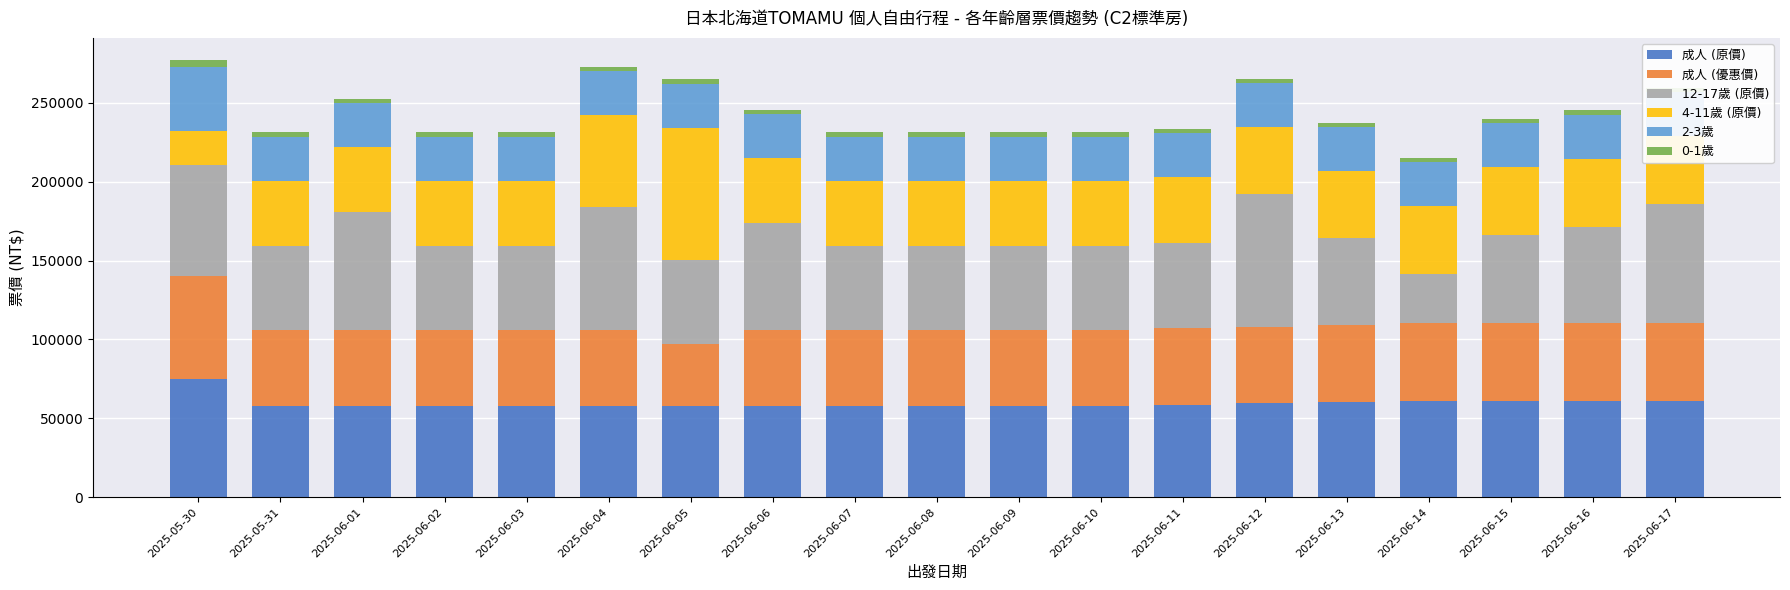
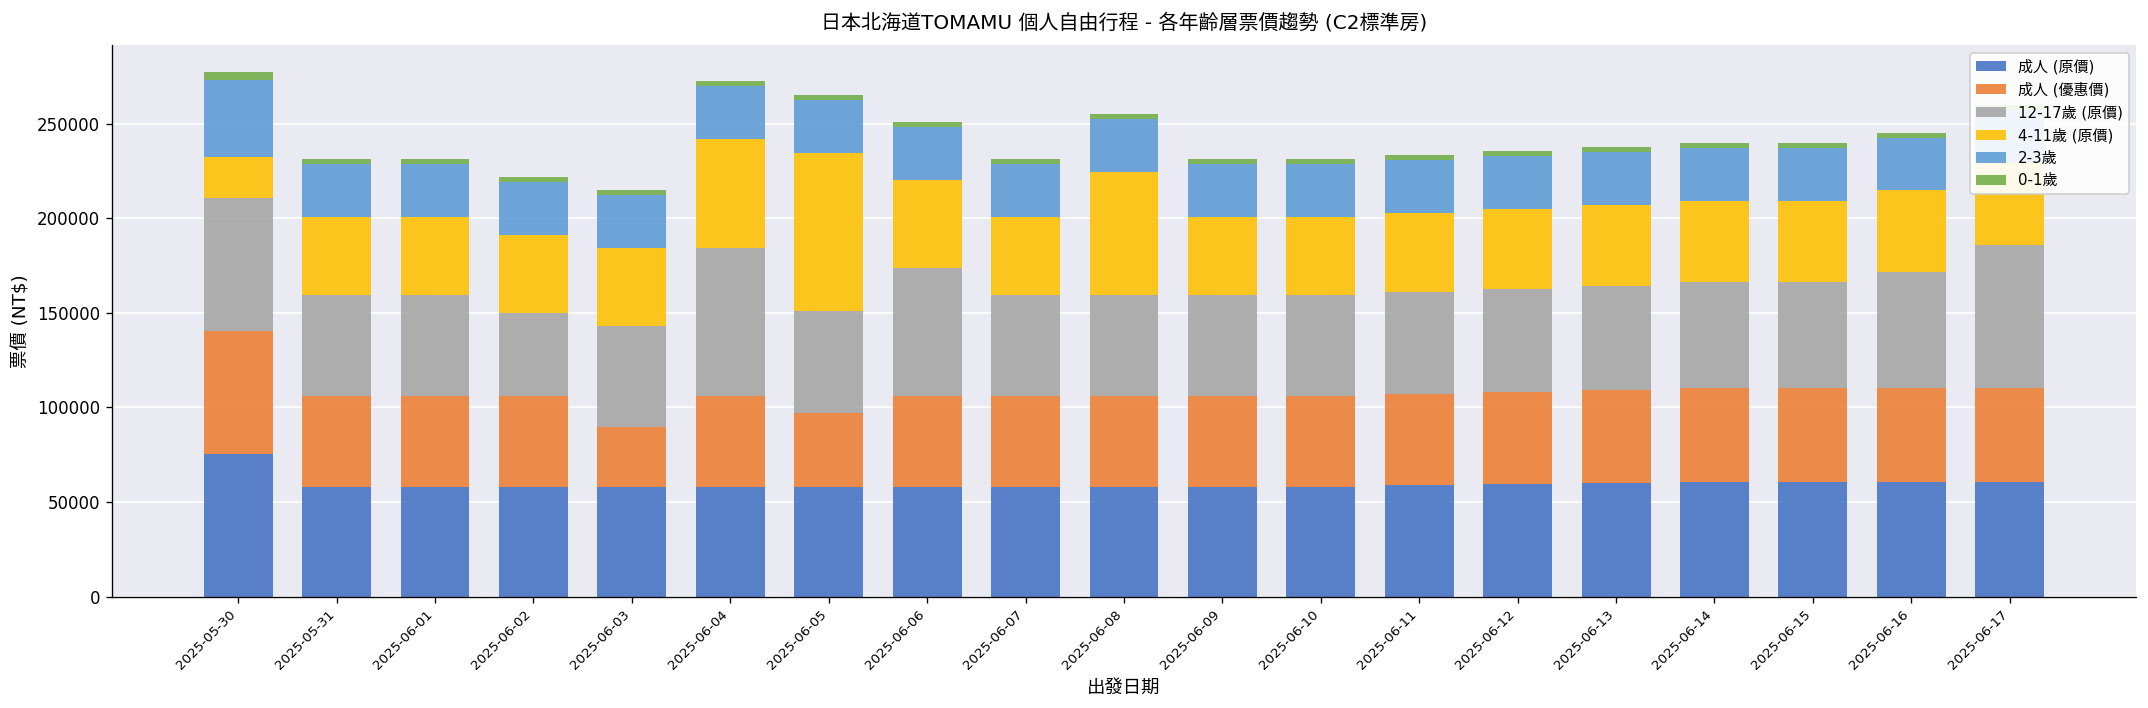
  {
    "成人 (優惠價)": {
      "2025-05-30": 65000,
      "2025-05-31": 48000,
      "2025-06-01": 48000,
      "2025-06-02": 48000,
-     "2025-06-03": 48000,
+     "2025-06-03": 31000,
      "2025-06-04": 48000,
      "2025-06-05": 39000,
      "2025-06-06": 48000,
      "2025-06-07": 48000,
      "2025-06-08": 48000,
      "2025-06-09": 48000,
      "2025-06-10": 48000,
      "2025-06-11": 48000,
      "2025-06-12": 49000,
      "2025-06-13": 49000,
      "2025-06-14": 50000,
      "2025-06-15": 50000,
      "2025-06-16": 50000,
      "2025-06-17": 50000
    },
    "12-17歲 (原價)": {
      "2025-05-30": 71000,
      "2025-05-31": 54000,
-     "2025-06-01": 75000,
-     "2025-06-02": 54000,
+     "2025-06-01": 54000,
+     "2025-06-02": 44000,
      "2025-06-03": 54000,
      "2025-06-04": 78000,
      "2025-06-05": 54000,
      "2025-06-06": 68000,
      "2025-06-07": 54000,
      "2025-06-08": 54000,
      "2025-06-09": 54000,
      "2025-06-10": 54000,
      "2025-06-11": 54000,
-     "2025-06-12": 84000,
+     "2025-06-12": 55000,
      "2025-06-13": 55000,
-     "2025-06-14": 31000,
+     "2025-06-14": 56000,
      "2025-06-15": 56000,
      "2025-06-16": 61000,
      "2025-06-17": 76000
    },
    "4-11歲 (原價)": {
      "2025-05-30": 22000,
      "2025-05-31": 41000,
      "2025-06-01": 41000,
      "2025-06-02": 41000,
      "2025-06-03": 41000,
      "2025-06-04": 58000,
      "2025-06-05": 84000,
-     "2025-06-06": 41000,
+     "2025-06-06": 47000,
      "2025-06-07": 41000,
-     "2025-06-08": 41000,
+     "2025-06-08": 65000,
      "2025-06-09": 41000,
      "2025-06-10": 41000,
      "2025-06-11": 42000,
      "2025-06-12": 42000,
      "2025-06-13": 43000,
      "2025-06-14": 43000,
      "2025-06-15": 43000,
      "2025-06-16": 43000
    },
    "0-1歲": {
      "2025-05-30": 4000,
      "2025-05-31": 3000,
      "2025-06-01": 3000,
      "2025-06-02": 3000,
      "2025-06-03": 3000,
      "2025-06-04": 3000,
      "2025-06-05": 3000,
      "2025-06-06": 3000,
      "2025-06-07": 3000,
      "2025-06-08": 3000,
      "2025-06-09": 3000,
      "2025-06-10": 3000,
      "2025-06-11": 3000,
      "2025-06-12": 3000,
      "2025-06-13": 3000,
      "2025-06-14": 3000,
      "2025-06-15": 3000,
      "2025-06-16": 3000
    }
  }
